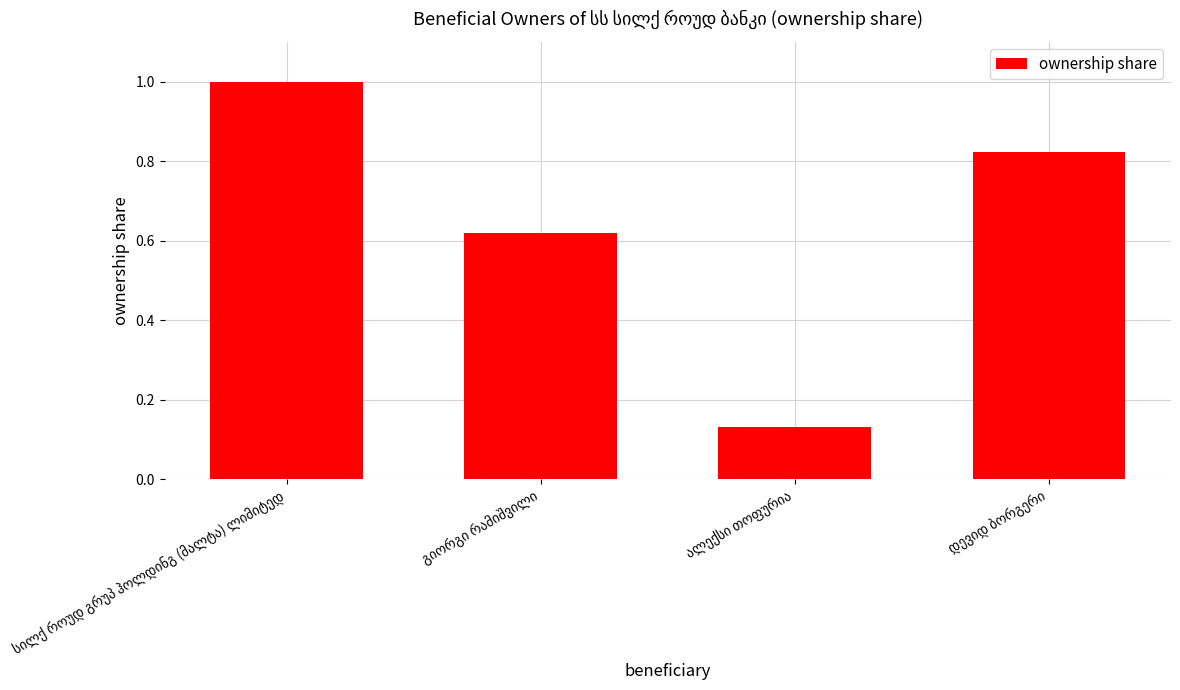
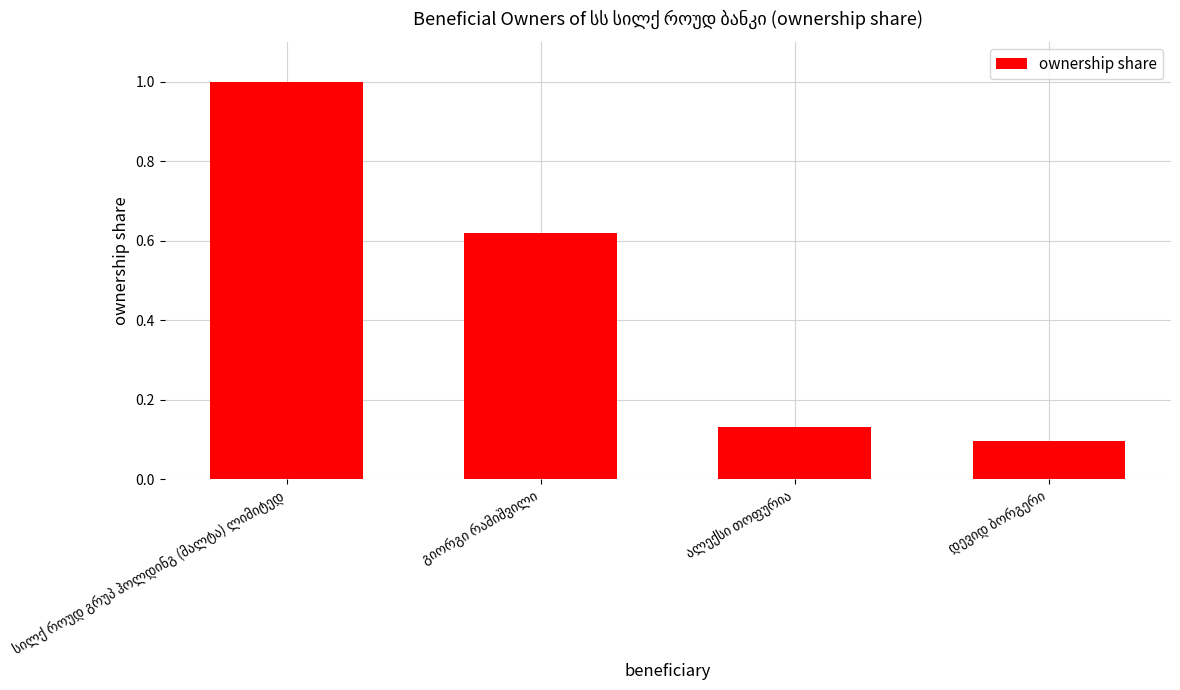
  {
    "სილქ როუდ გრუპ ჰოლდინგ (მალტა) ლიმიტედ": 1.00,
    "გიორგი რამიშვილი": 0.62,
    "ალექსი თოფურია": 0.13,
-   "დევიდ ბორგერი": 0.82
+   "დევიდ ბორგერი": 0.10
  }
